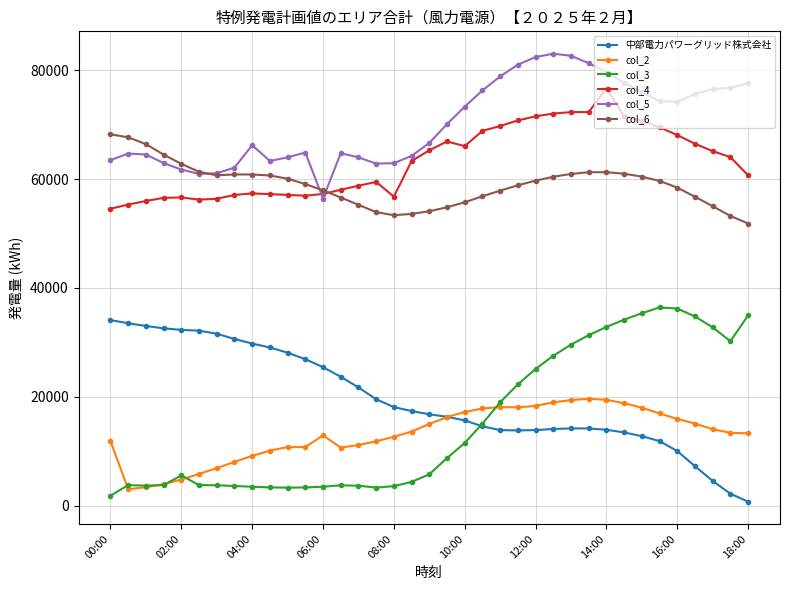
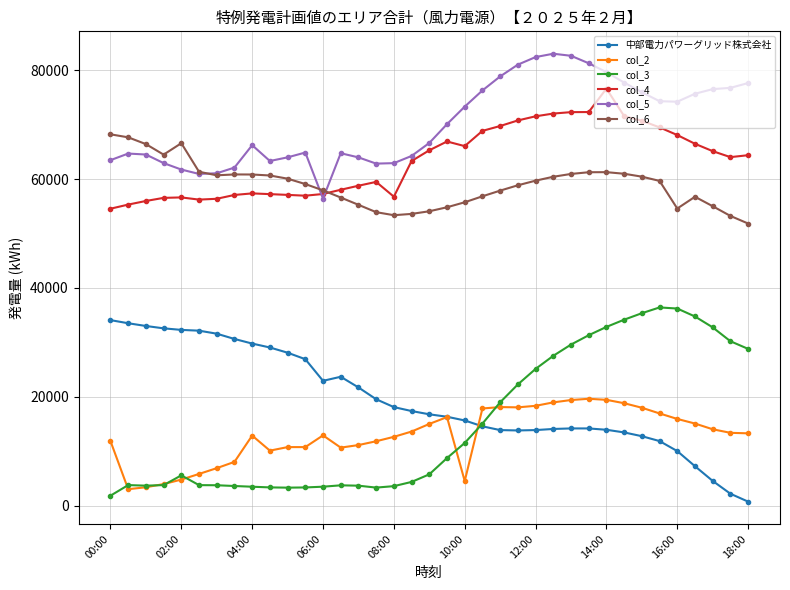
  {
    "中部電力パワーグリッド株式会社": {
      "00:00": 34000,
      "02:00": 32000,
      "04:00": 30000,
-     "06:00": 25000,
+     "06:00": 23000,
      "08:00": 18000,
      "10:00": 16000,
      "12:00": 14000,
      "14:00": 14000,
      "16:00": 10000,
      "18:00": 1000
    },
    "col_2": {
      "00:00": 12000,
      "02:00": 5000,
-     "04:00": 9000,
+     "04:00": 13000,
      "06:00": 13000,
      "08:00": 13000,
-     "10:00": 17000,
+     "10:00": 5000,
      "12:00": 18000,
      "14:00": 19000,
      "16:00": 16000,
      "18:00": 13000
    },
    "col_3": {
      "00:00": 2000,
      "02:00": 6000,
      "04:00": 3000,
      "06:00": 3000,
      "08:00": 4000,
      "10:00": 12000,
      "12:00": 25000,
      "14:00": 33000,
      "16:00": 36000,
-     "18:00": 35000
+     "18:00": 29000
    },
    "col_4": {
      "00:00": 55000,
      "02:00": 57000,
      "04:00": 57000,
      "06:00": 57000,
      "08:00": 57000,
      "10:00": 66000,
      "12:00": 72000,
      "16:00": 68000,
-     "18:00": 61000
+     "18:00": 64000
    },
    "col_5": {
      "00:00": 63000,
      "02:00": 62000,
      "04:00": 66000,
      "06:00": 56000,
      "08:00": 63000,
      "10:00": 73000,
      "12:00": 82000
    },
    "col_6": {
      "00:00": 68000,
-     "02:00": 63000,
+     "02:00": 67000,
      "04:00": 61000,
      "06:00": 58000,
      "08:00": 53000,
      "10:00": 56000,
      "12:00": 60000,
      "14:00": 61000,
-     "16:00": 58000,
+     "16:00": 55000,
      "18:00": 52000
    }
  }
